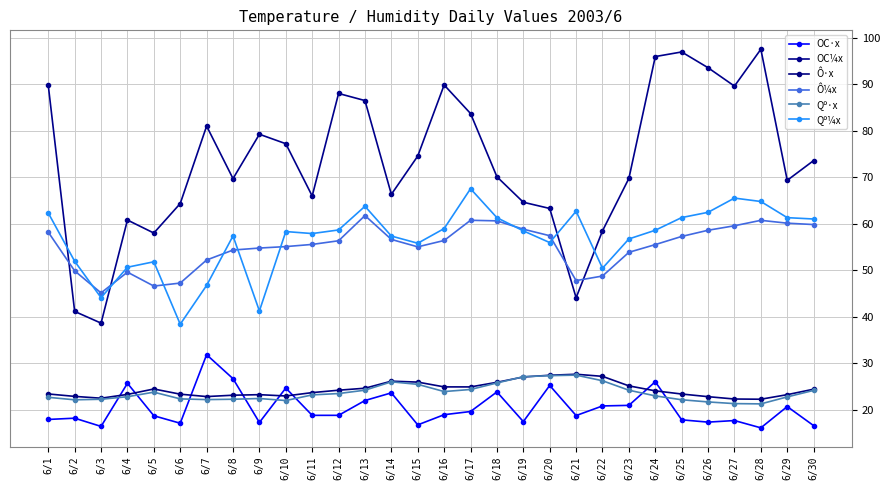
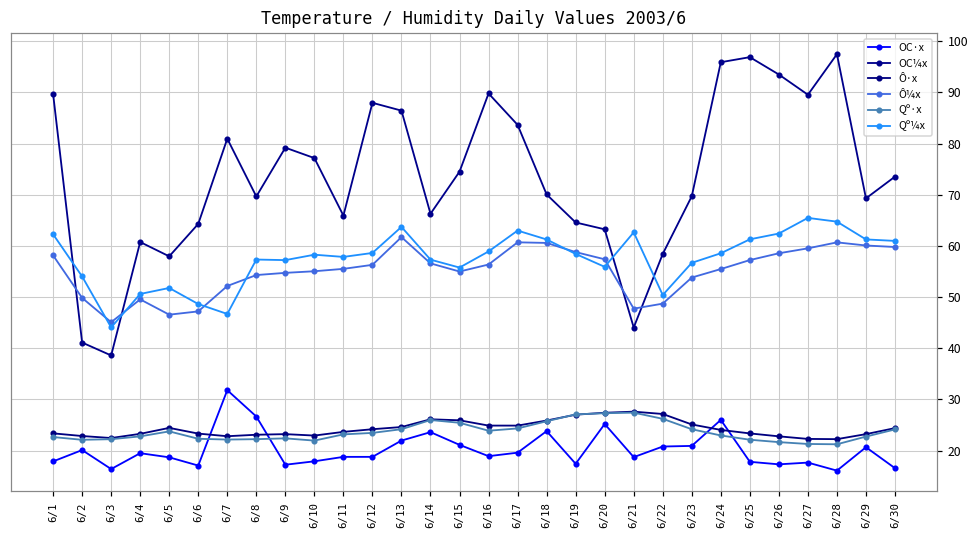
  {
    "OC·x": {
      "6/1": 18,
-     "6/2": 18,
+     "6/2": 20,
      "6/3": 16,
-     "6/4": 26,
+     "6/4": 19,
      "6/5": 19,
      "6/6": 17,
      "6/7": 32,
      "6/8": 27,
      "6/9": 17,
-     "6/10": 25,
+     "6/10": 18,
      "6/11": 19,
      "6/12": 19,
      "6/13": 22,
      "6/14": 24,
-     "6/15": 17,
+     "6/15": 21,
      "6/16": 19,
      "6/17": 20,
      "6/18": 24,
      "6/19": 17,
      "6/20": 25,
      "6/21": 19,
      "6/22": 21,
      "6/23": 21,
      "6/24": 26,
      "6/25": 18,
      "6/26": 17,
      "6/27": 18,
      "6/28": 16,
      "6/29": 21,
      "6/30": 17
    },
    "Qº¼x": {
      "6/1": 62,
-     "6/2": 52,
+     "6/2": 54,
      "6/3": 44,
      "6/4": 51,
      "6/5": 52,
-     "6/6": 38,
+     "6/6": 49,
      "6/7": 47,
      "6/8": 57,
-     "6/9": 41,
+     "6/9": 57,
      "6/10": 58,
      "6/11": 58,
      "6/12": 59,
      "6/13": 64,
      "6/14": 57,
      "6/15": 56,
      "6/16": 59,
-     "6/17": 67,
+     "6/17": 63,
      "6/18": 61,
      "6/20": 56,
      "6/21": 63,
      "6/22": 50,
      "6/23": 57,
      "6/24": 59,
      "6/25": 61,
      "6/26": 62,
      "6/27": 65,
      "6/28": 65,
      "6/29": 61,
      "6/30": 61
    }
  }
